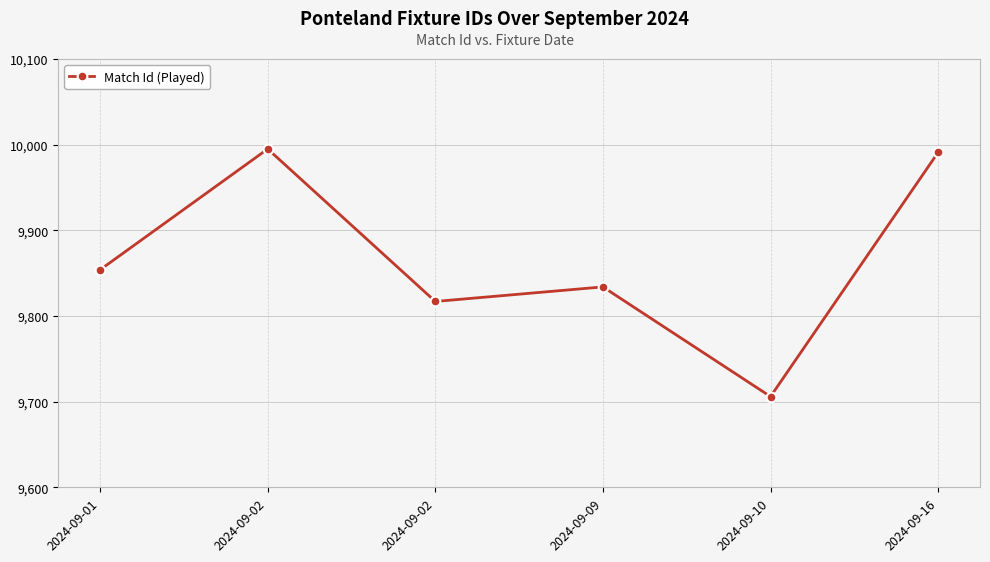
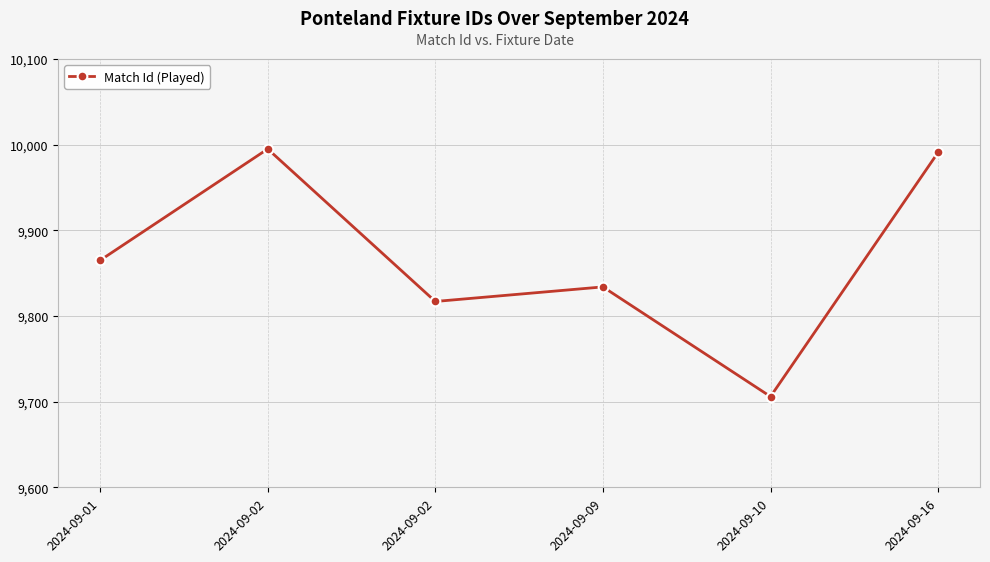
  {
-   "2024-09-01": "9,850",
+   "2024-09-01": "9,870",
    "2024-09-09": "9,830",
    "2024-09-10": "9,710",
    "2024-09-16": "9,990"
  }
